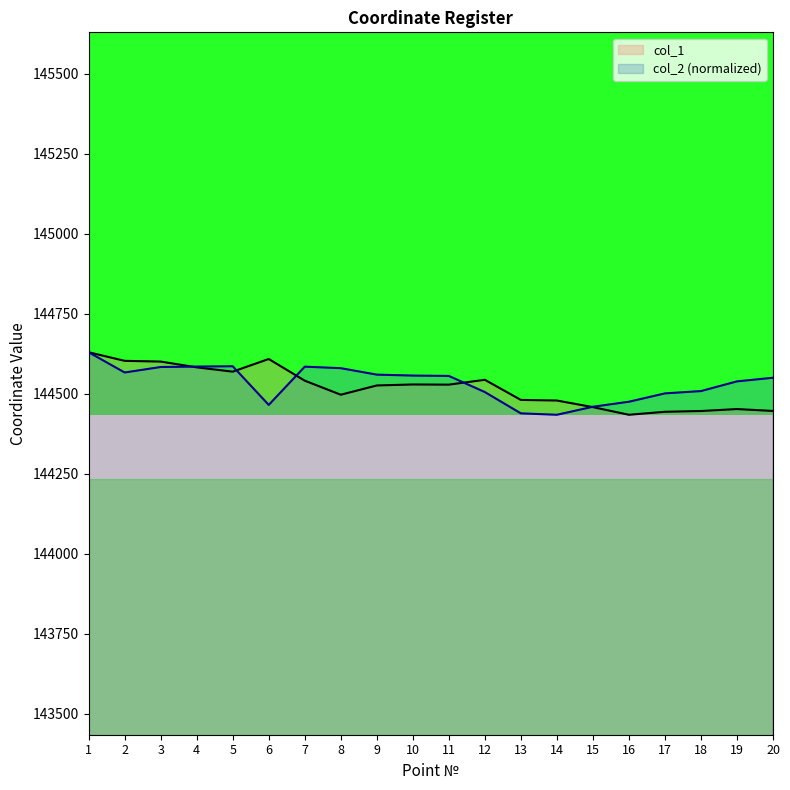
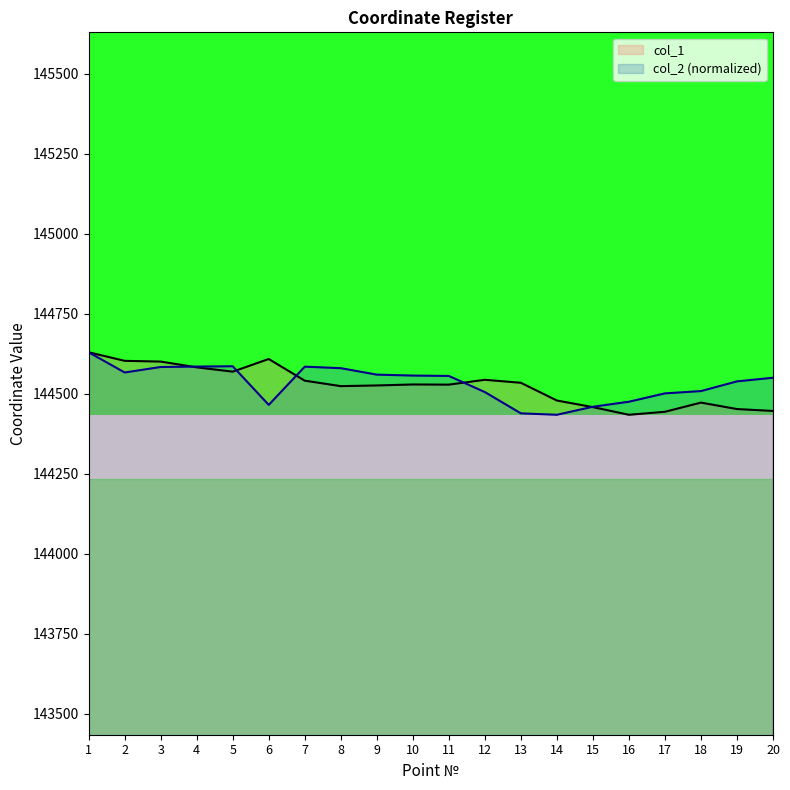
  {
    "col_1": {
      "2": 144600,
      "3": 144600,
      "5": 144570,
      "6": 144610,
      "7": 144540,
-     "8": 144500,
+     "8": 144520,
      "9": 144530,
      "10": 144530,
      "11": 144530,
      "12": 144540,
-     "13": 144480,
+     "13": 144530,
      "14": 144480,
      "16": 144430,
      "17": 144440,
-     "18": 144450,
+     "18": 144470,
      "19": 144450,
      "20": 144450
    },
    "col_2 (normalized)": {
      "2": 144570,
      "3": 144580,
      "5": 144590,
      "6": 144460,
      "7": 144580,
      "8": 144580,
      "9": 144560,
      "10": 144560,
      "11": 144560,
      "12": 144500,
      "13": 144440,
      "14": 144430,
      "16": 144470,
      "17": 144500,
      "18": 144510,
      "19": 144540,
      "20": 144550
    }
  }
